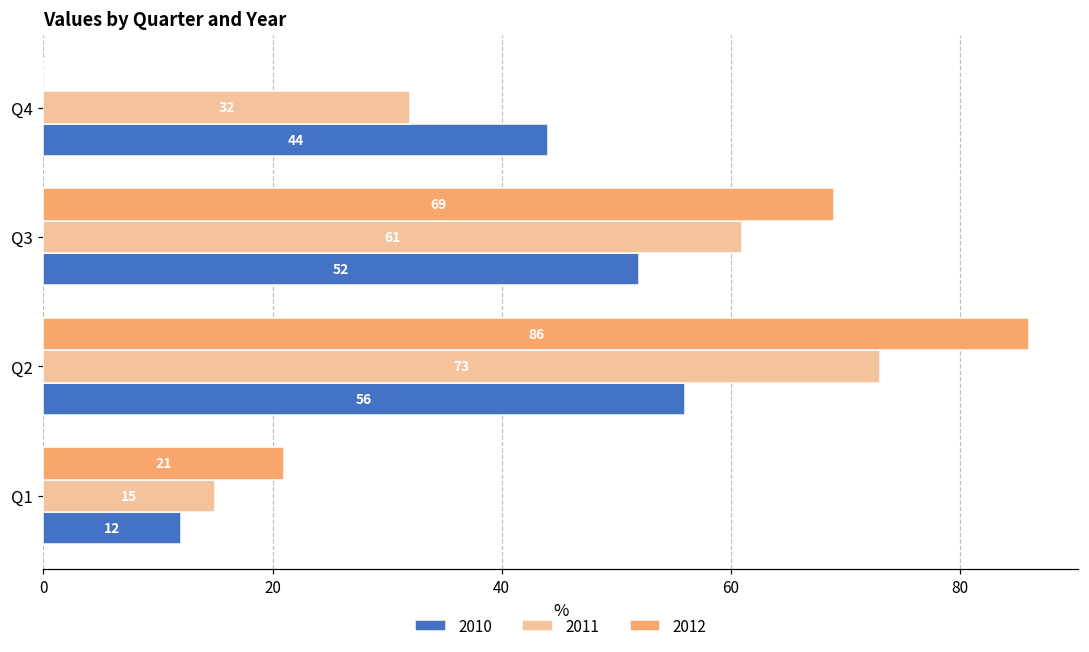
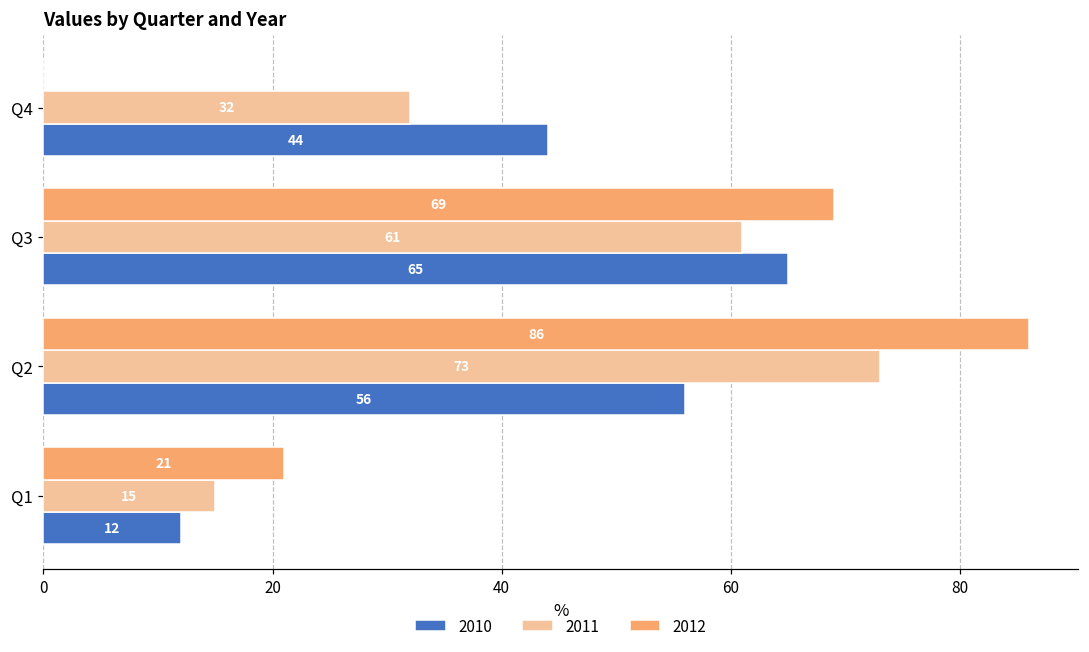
  {
    "2010": {
      "Q4": 44,
-     "Q3": 52,
+     "Q3": 65,
      "Q2": 56,
      "Q1": 12
    }
  }
